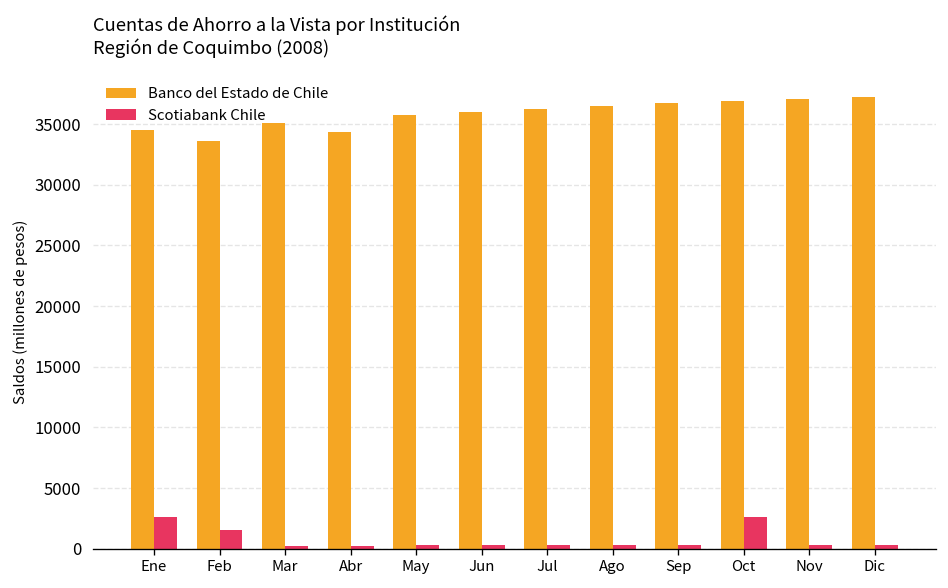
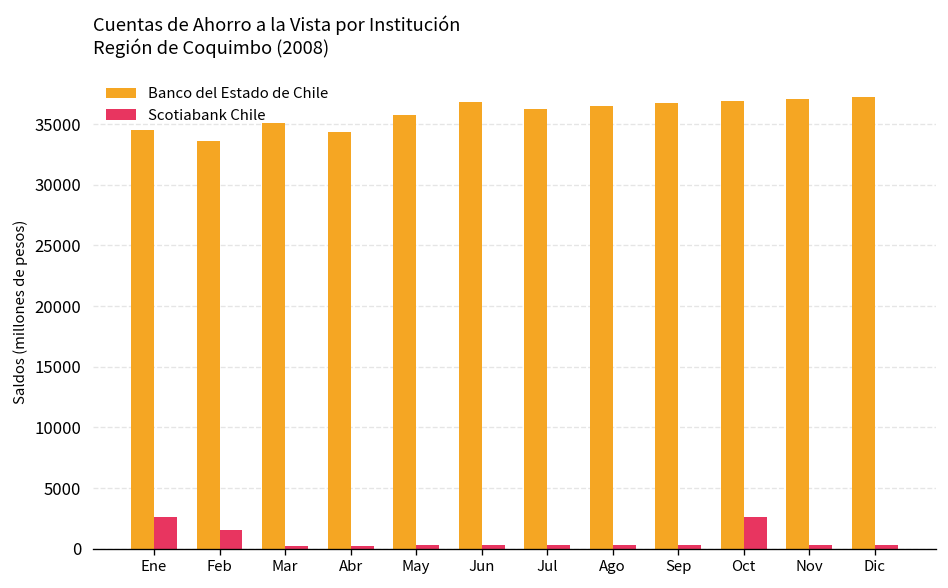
  {
    "Banco del Estado de Chile": {
      "Ene": 34500,
      "Feb": 33600,
      "Mar": 35100,
      "Abr": 34400,
      "May": 35700,
-     "Jun": 36000,
+     "Jun": 36800,
      "Jul": 36200,
      "Ago": 36500,
      "Sep": 36700,
      "Oct": 36900,
      "Nov": 37100,
      "Dic": 37300
    },
    "Scotiabank Chile": {
      "Ene": 2600,
      "Feb": 1500,
      "Mar": 300,
      "Abr": 300,
      "May": 300,
      "Jun": 300,
      "Jul": 300,
      "Ago": 300,
      "Sep": 300,
      "Oct": 2600,
      "Nov": 300,
      "Dic": 300
    }
  }
